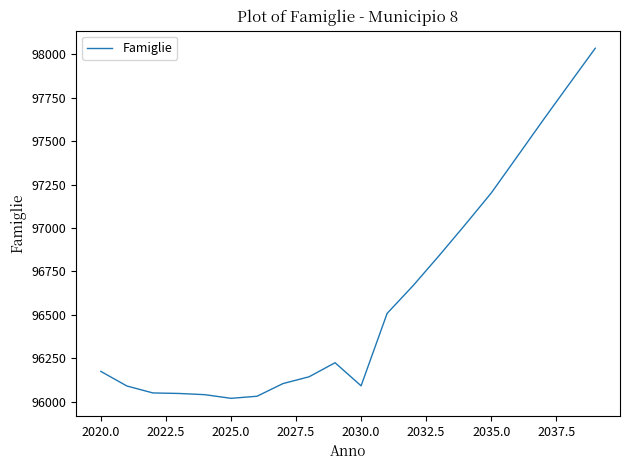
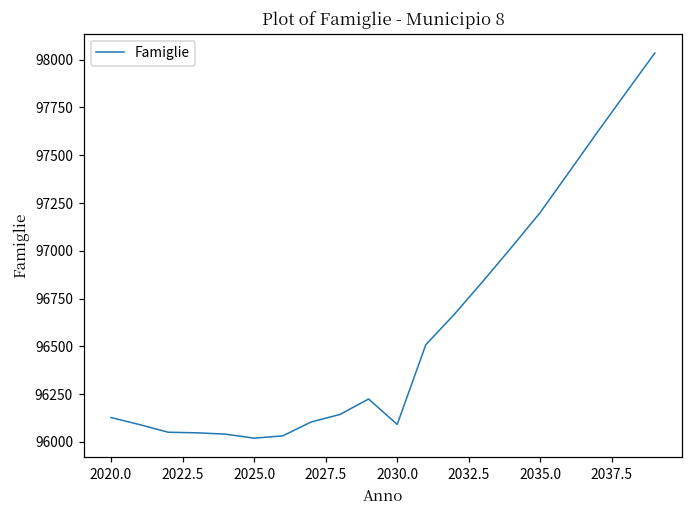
  {
-   "2020.0": 96170,
+   "2020.0": 96130,
    "2025.0": 96020,
    "2030.0": 96090,
    "2035.0": 97200
  }
